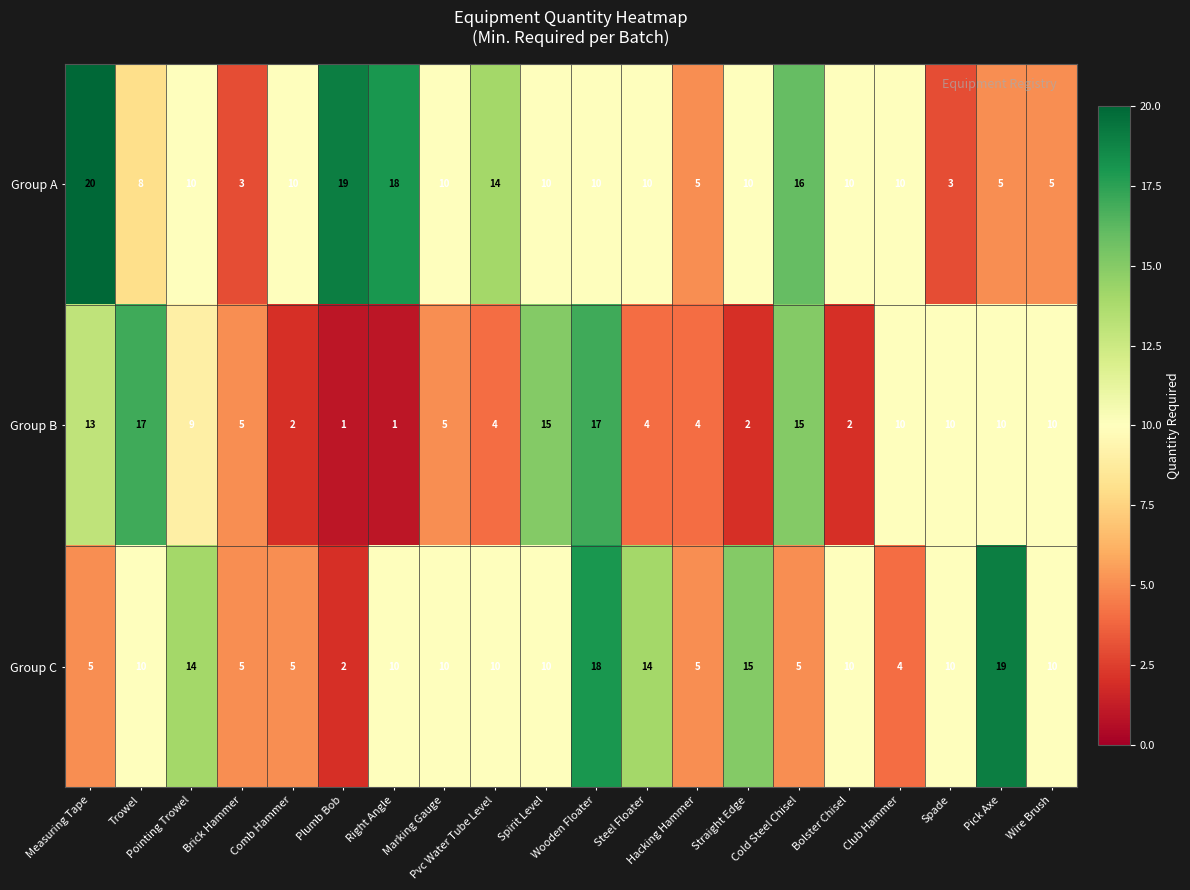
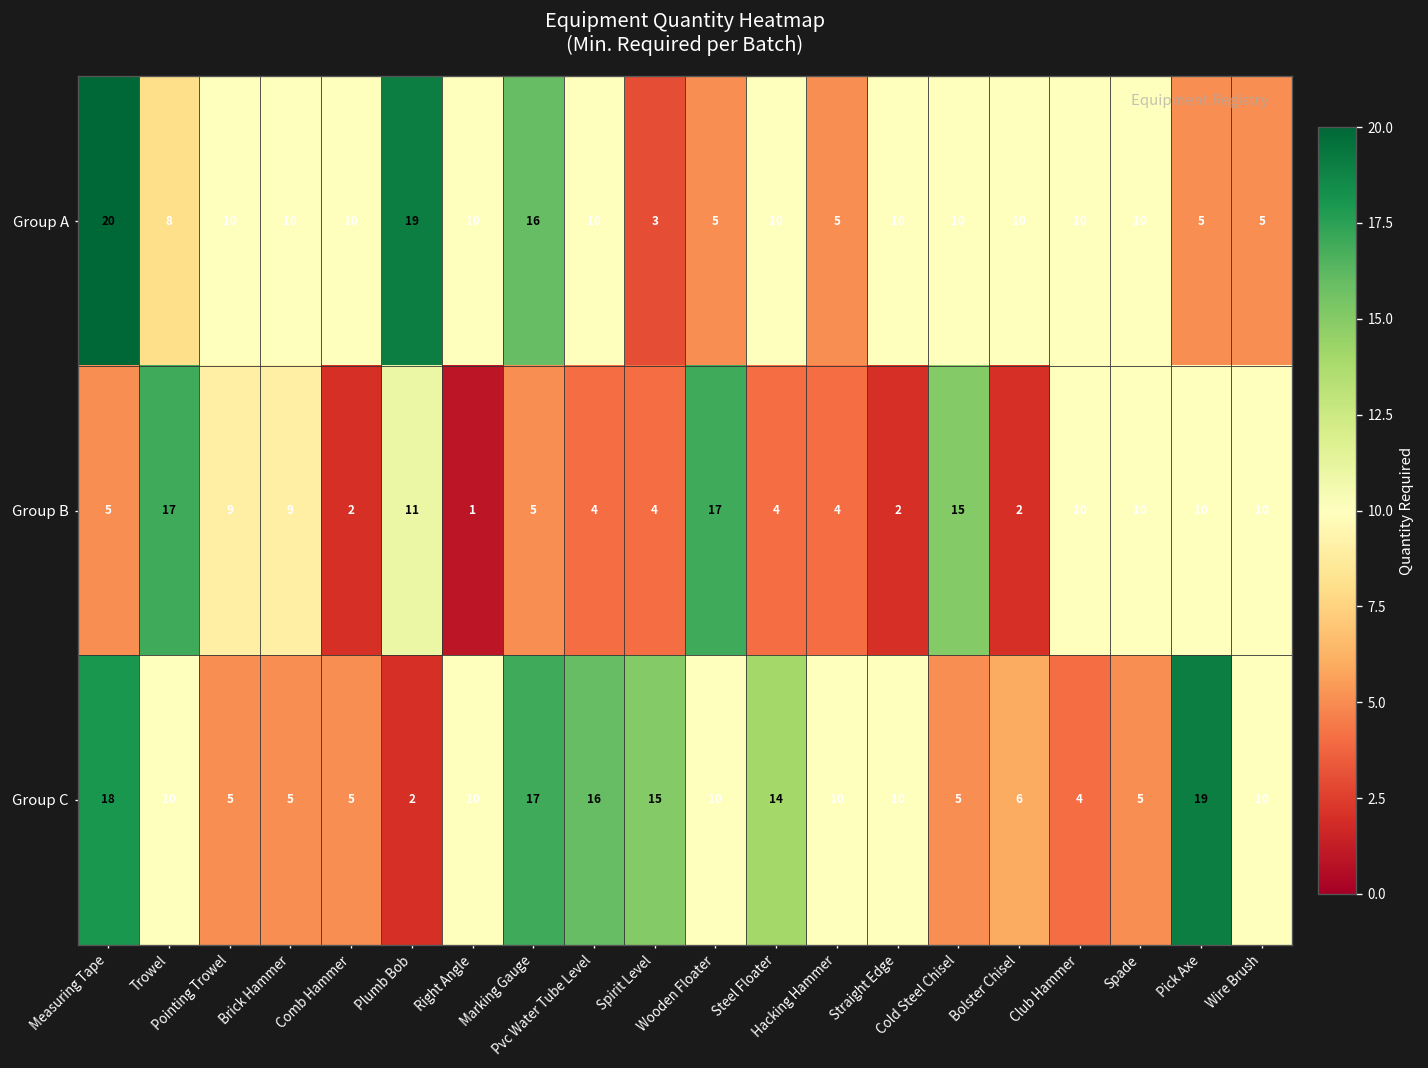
  {
    "Group A": {
      "Measuring Tape": 20,
      "Trowel": 8,
      "Pointing Trowel": 10,
-     "Brick Hammer": 3,
+     "Brick Hammer": 10,
      "Comb Hammer": 10,
      "Plumb Bob": 19,
-     "Right Angle": 18,
-     "Marking Gauge": 10,
-     "Pvc Water Tube Level": 14,
-     "Spirit Level": 10,
-     "Wooden Floater": 10,
+     "Right Angle": 10,
+     "Marking Gauge": 16,
+     "Pvc Water Tube Level": 10,
+     "Spirit Level": 3,
+     "Wooden Floater": 5,
      "Steel Floater": 10,
      "Hacking Hammer": 5,
      "Straight Edge": 10,
-     "Cold Steel Chisel": 16,
+     "Cold Steel Chisel": 10,
      "Bolster Chisel": 10,
      "Club Hammer": 10,
-     "Spade": 3,
+     "Spade": 10,
      "Wire Brush": 5
    },
    "Group B": {
-     "Measuring Tape": 13,
+     "Measuring Tape": 5,
      "Trowel": 17,
      "Pointing Trowel": 9,
-     "Brick Hammer": 5,
+     "Brick Hammer": 9,
      "Comb Hammer": 2,
-     "Plumb Bob": 1,
+     "Plumb Bob": 11,
      "Right Angle": 1,
      "Marking Gauge": 5,
      "Pvc Water Tube Level": 4,
-     "Spirit Level": 15,
+     "Spirit Level": 4,
      "Wooden Floater": 17,
      "Steel Floater": 4,
      "Hacking Hammer": 4,
      "Straight Edge": 2,
      "Cold Steel Chisel": 15,
      "Bolster Chisel": 2,
      "Club Hammer": 10,
      "Spade": 10,
      "Pick Axe": 10,
      "Wire Brush": 10
    },
    "Group C": {
-     "Measuring Tape": 5,
+     "Measuring Tape": 18,
      "Trowel": 10,
-     "Pointing Trowel": 14,
+     "Pointing Trowel": 5,
      "Brick Hammer": 5,
      "Comb Hammer": 5,
      "Plumb Bob": 2,
      "Right Angle": 10,
-     "Marking Gauge": 10,
-     "Pvc Water Tube Level": 10,
-     "Spirit Level": 10,
-     "Wooden Floater": 18,
+     "Marking Gauge": 17,
+     "Pvc Water Tube Level": 16,
+     "Spirit Level": 15,
+     "Wooden Floater": 10,
      "Steel Floater": 14,
-     "Hacking Hammer": 5,
-     "Straight Edge": 15,
+     "Hacking Hammer": 10,
+     "Straight Edge": 10,
      "Cold Steel Chisel": 5,
-     "Bolster Chisel": 10,
+     "Bolster Chisel": 6,
      "Club Hammer": 4,
-     "Spade": 10,
+     "Spade": 5,
      "Pick Axe": 19,
      "Wire Brush": 10
    }
  }
